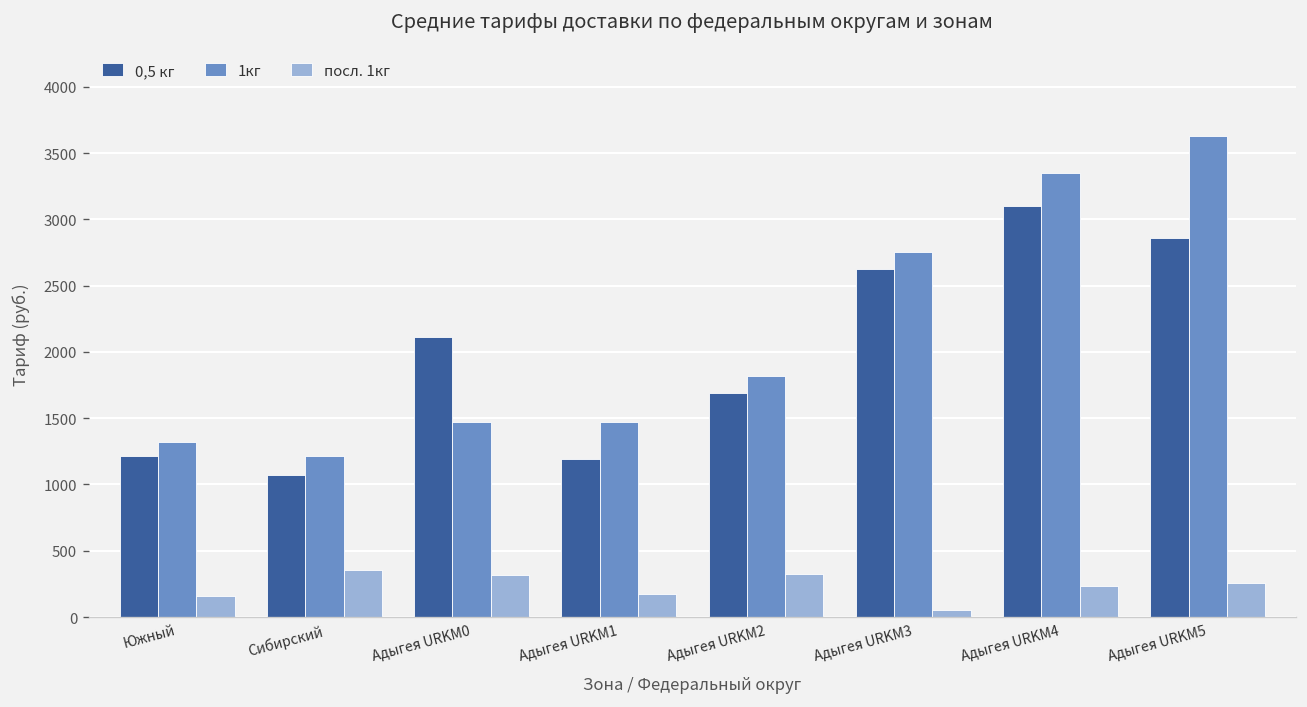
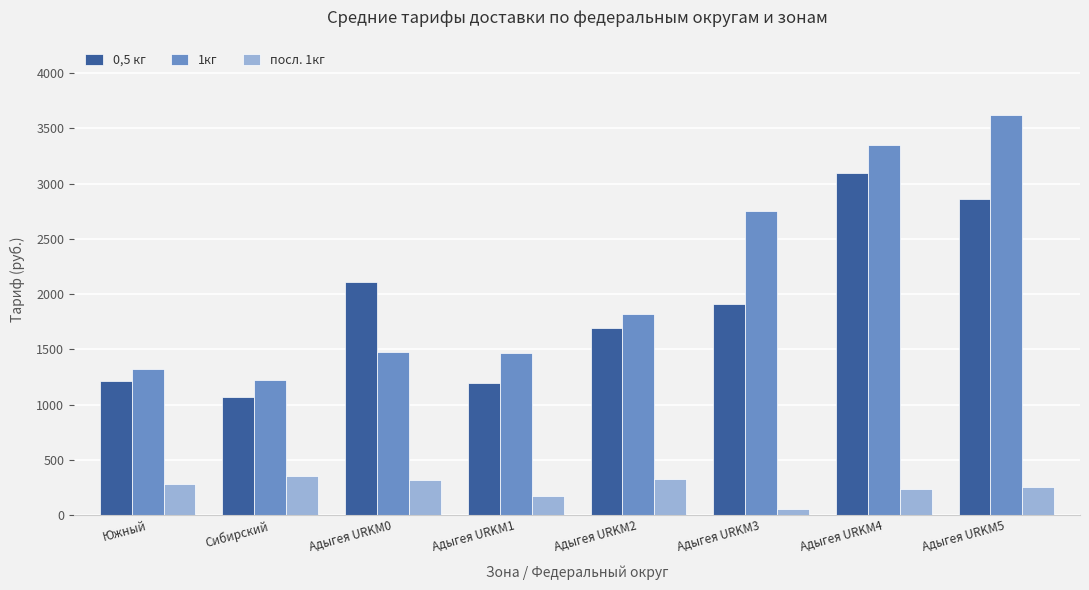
  {
    "0,5 кг": {
      "Южный": 1220,
      "Сибирский": 1070,
      "Адыгея URKM0": 2110,
      "Адыгея URKM1": 1190,
      "Адыгея URKM2": 1690,
-     "Адыгея URKM3": 2630,
+     "Адыгея URKM3": 1910,
      "Адыгея URKM4": 3100,
      "Адыгея URKM5": 2860
    },
    "1кг": {
      "Южный": 1320,
      "Сибирский": 1220,
      "Адыгея URKM0": 1470,
      "Адыгея URKM1": 1470,
      "Адыгея URKM2": 1820,
      "Адыгея URKM3": 2750,
      "Адыгея URKM4": 3350,
      "Адыгея URKM5": 3630
    },
    "посл. 1кг": {
-     "Южный": 160,
+     "Южный": 280,
      "Сибирский": 350,
      "Адыгея URKM0": 320,
      "Адыгея URKM1": 170,
      "Адыгея URKM2": 320,
      "Адыгея URKM3": 60,
      "Адыгея URKM4": 240,
      "Адыгея URKM5": 260
    }
  }
